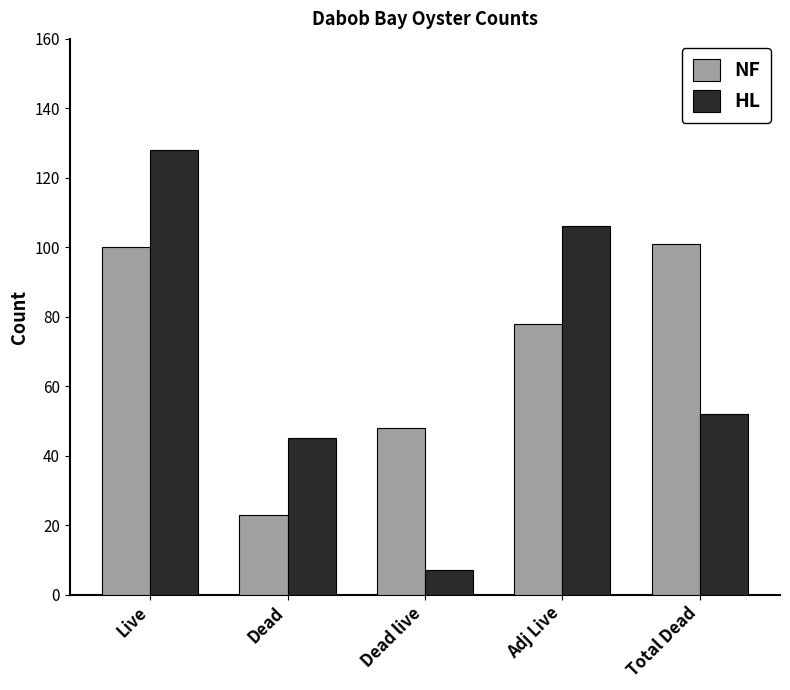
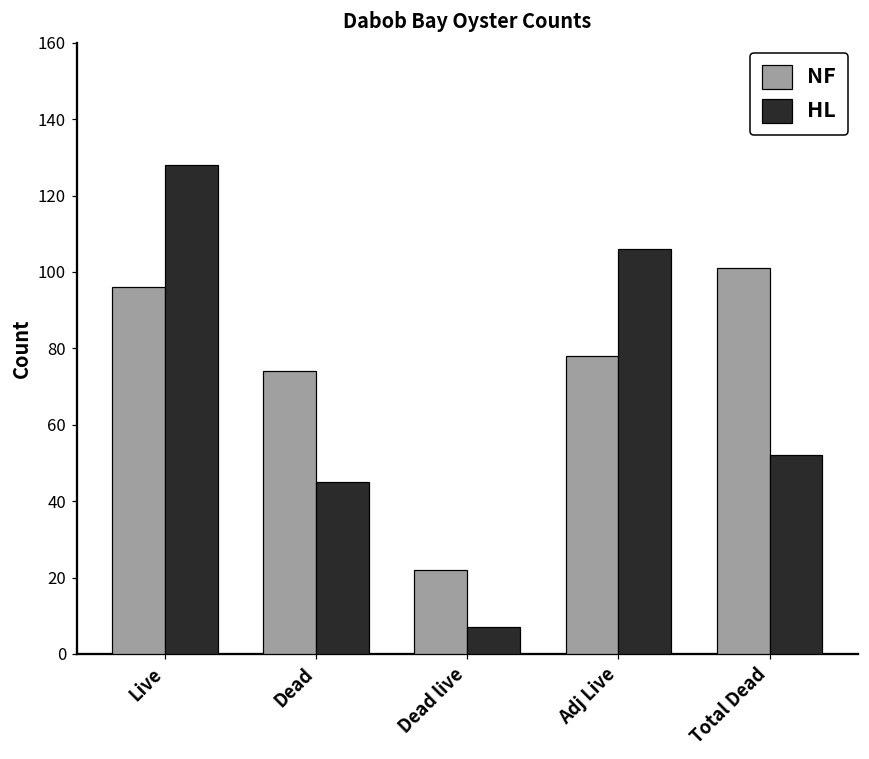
  {
    "NF": {
-     "Live": 100,
-     "Dead": 23,
-     "Dead live": 48,
+     "Live": 96,
+     "Dead": 74,
+     "Dead live": 22,
      "Adj Live": 78,
      "Total Dead": 101
    },
    "HL": {
      "Live": 128,
      "Dead": 45,
      "Dead live": 7,
      "Adj Live": 106,
      "Total Dead": 52
    }
  }
